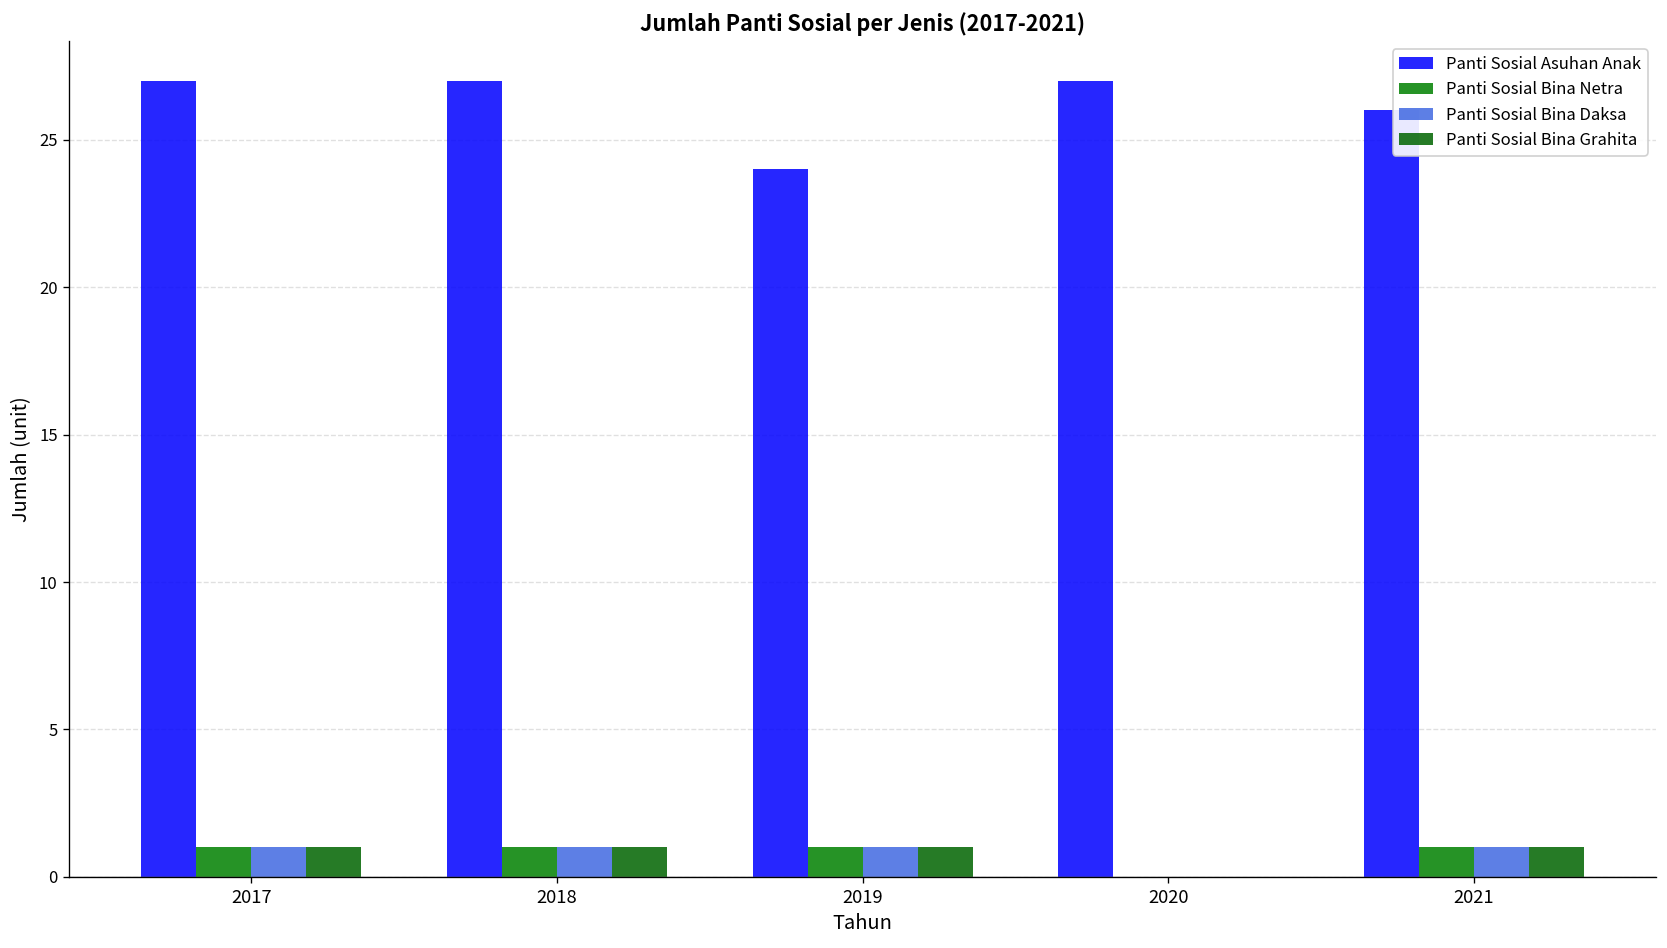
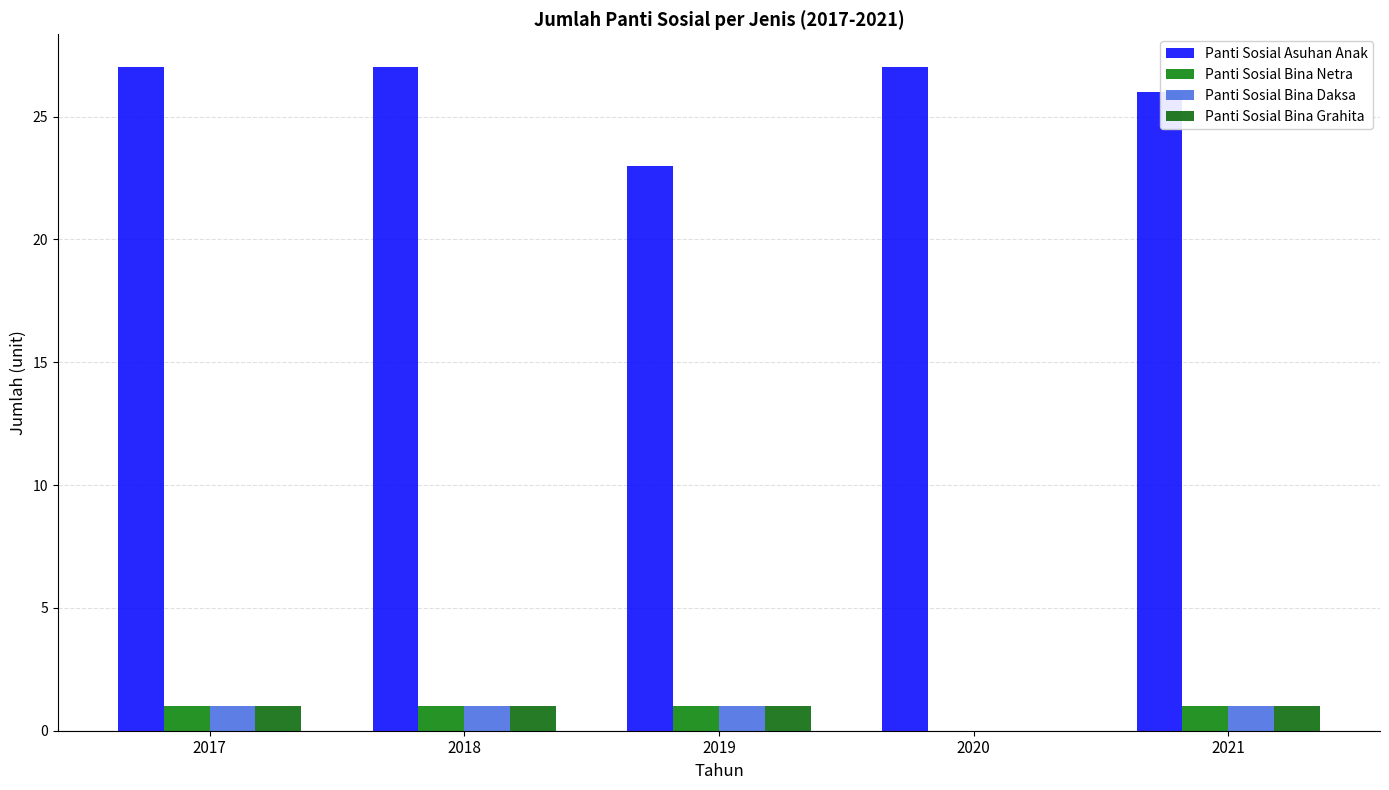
  {
    "Panti Sosial Asuhan Anak": {
      "2017": 27,
      "2018": 27,
-     "2019": 24,
+     "2019": 23,
      "2020": 27,
      "2021": 26
    },
    "Panti Sosial Bina Daksa": {
      "2017": 1,
      "2018": 1,
      "2019": 1,
      "2020": 0,
      "2021": 1
    }
  }
